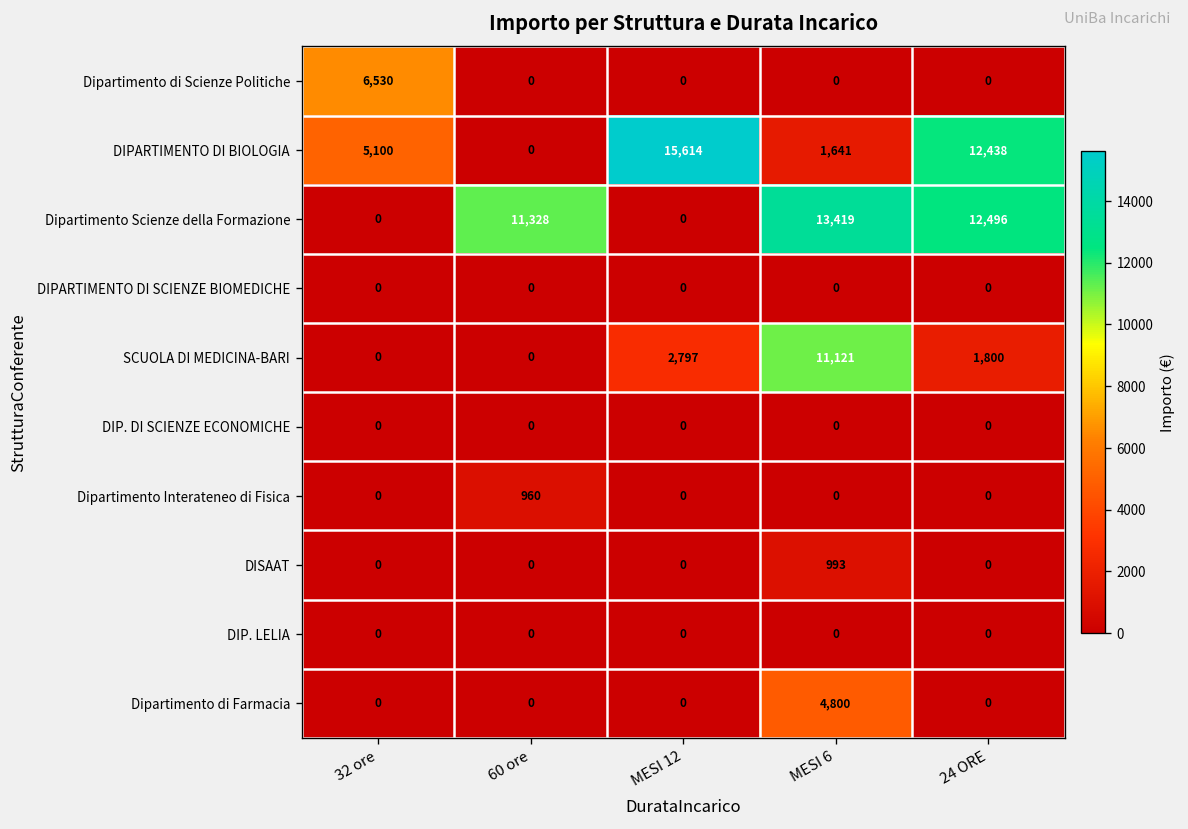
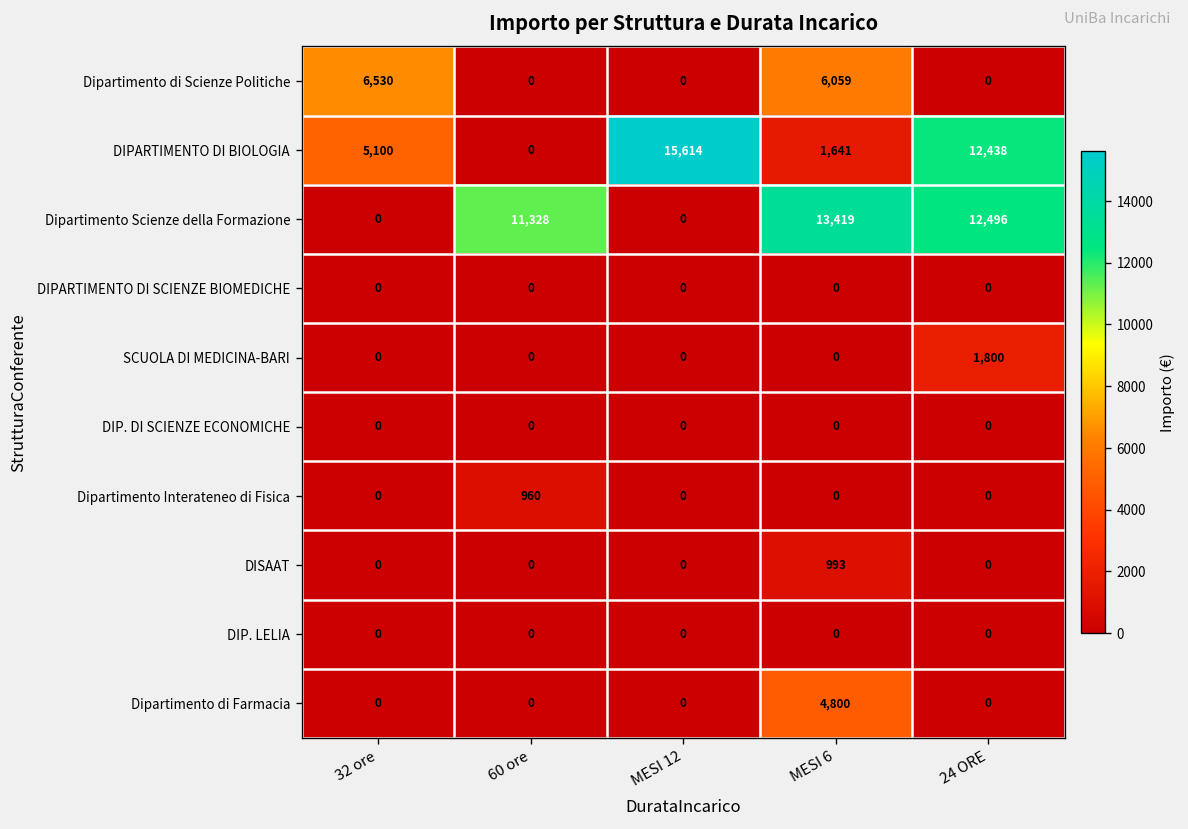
  {
    "Dipartimento di Scienze Politiche": {
      "32 ore": "6,530",
      "60 ore": "0",
      "MESI 12": "0",
-     "MESI 6": "0",
+     "MESI 6": "6,059",
      "24 ORE": "0"
    },
    "DIPARTIMENTO DI BIOLOGIA": {
      "32 ore": "5,100",
      "60 ore": "0",
      "MESI 12": "15,614",
      "MESI 6": "1,641",
      "24 ORE": "12,438"
    },
    "Dipartimento Scienze della Formazione": {
      "32 ore": "0",
      "60 ore": "11,328",
      "MESI 12": "0",
      "MESI 6": "13,419",
      "24 ORE": "12,496"
    },
    "DIPARTIMENTO DI SCIENZE BIOMEDICHE": {
      "32 ore": "0",
      "60 ore": "0",
      "MESI 12": "0",
      "MESI 6": "0",
      "24 ORE": "0"
    },
    "SCUOLA DI MEDICINA-BARI": {
      "32 ore": "0",
      "60 ore": "0",
-     "MESI 12": "2,797",
-     "MESI 6": "11,121",
+     "MESI 12": "0",
+     "MESI 6": "0",
      "24 ORE": "1,800"
    },
    "DIP. DI SCIENZE ECONOMICHE": {
      "32 ore": "0",
      "60 ore": "0",
      "MESI 12": "0",
      "MESI 6": "0",
      "24 ORE": "0"
    },
    "Dipartimento Interateneo di Fisica": {
      "32 ore": "0",
      "60 ore": "960",
      "MESI 12": "0",
      "MESI 6": "0",
      "24 ORE": "0"
    },
    "DISAAT": {
      "32 ore": "0",
      "60 ore": "0",
      "MESI 12": "0",
      "MESI 6": "993",
      "24 ORE": "0"
    },
    "DIP. LELIA": {
      "32 ore": "0",
      "60 ore": "0",
      "MESI 12": "0",
      "MESI 6": "0",
      "24 ORE": "0"
    },
    "Dipartimento di Farmacia": {
      "32 ore": "0",
      "60 ore": "0",
      "MESI 12": "0",
      "MESI 6": "4,800",
      "24 ORE": "0"
    }
  }
